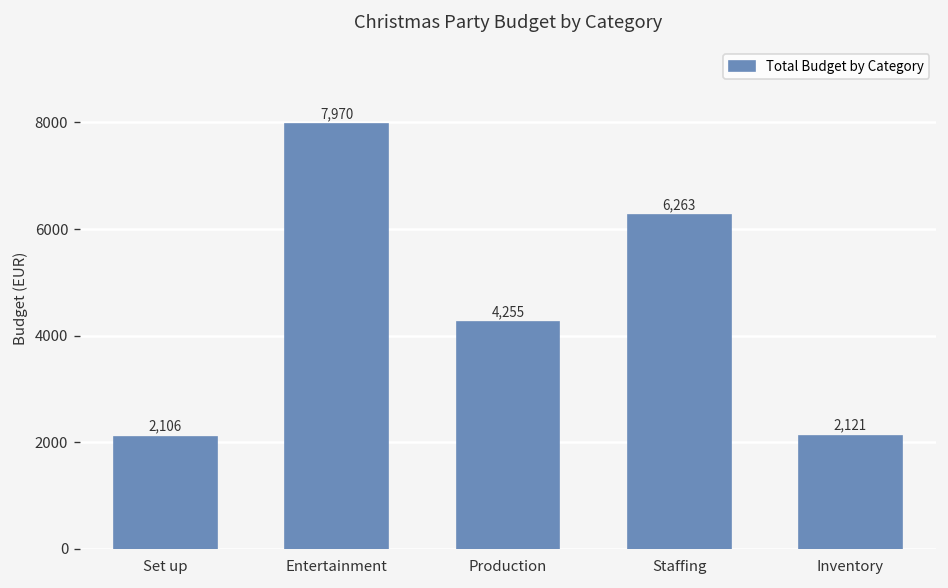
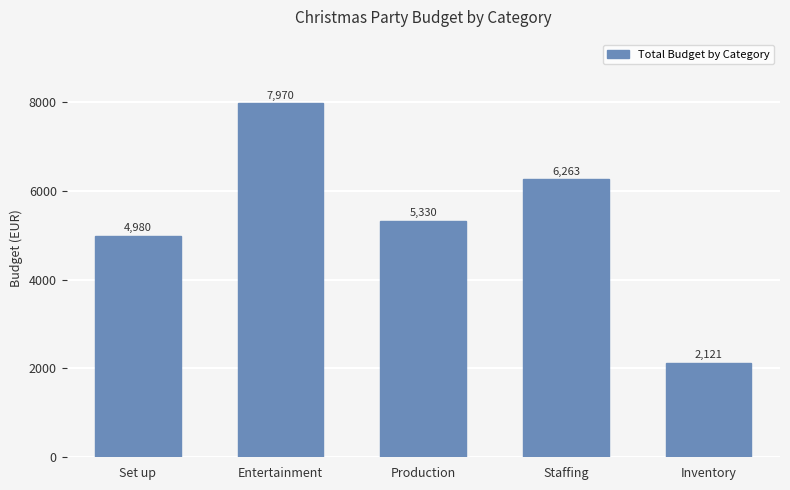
  {
-   "Set up": "2,106",
+   "Set up": "4,980",
    "Entertainment": "7,970",
-   "Production": "4,255",
+   "Production": "5,330",
    "Staffing": "6,263",
    "Inventory": "2,121"
  }
